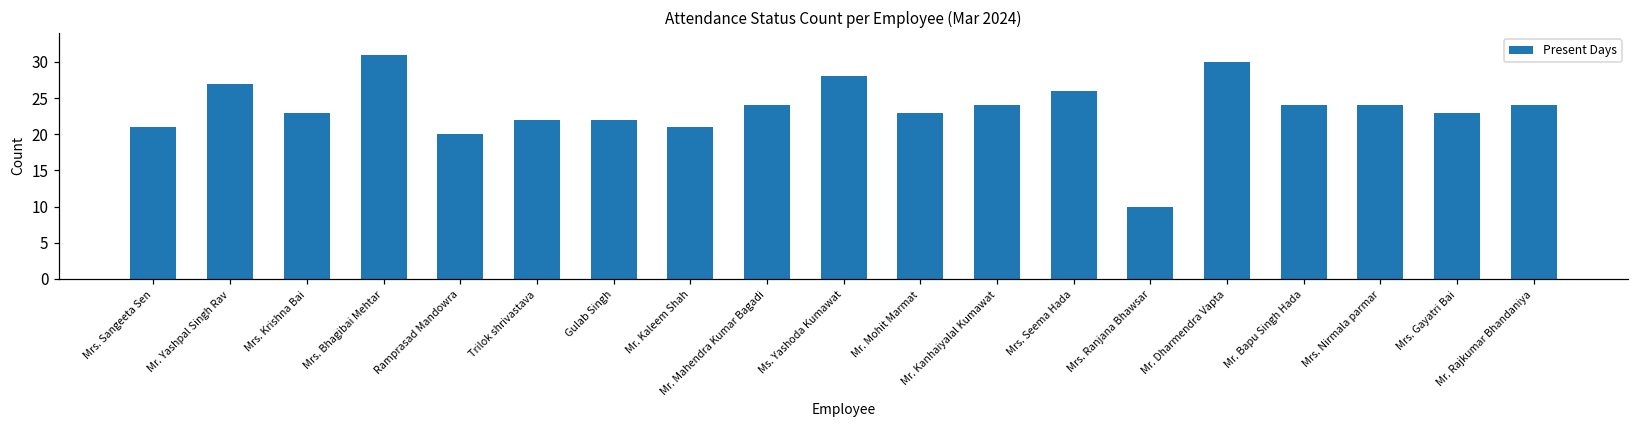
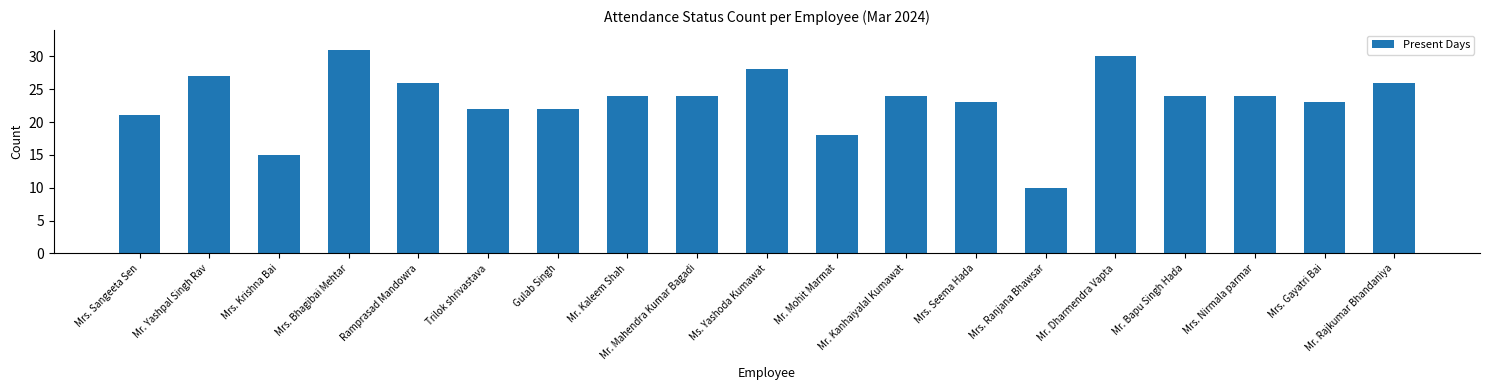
  {
    "Mrs. Sangeeta Sen": 21,
    "Mr. Yashpal Singh Rav": 27,
-   "Mrs. Krishna Bai": 23,
+   "Mrs. Krishna Bai": 15,
    "Mrs. Bhagibai Mehtar": 31,
-   "Ramprasad Mandowra": 20,
+   "Ramprasad Mandowra": 26,
    "Trilok shrivastava": 22,
    "Gulab Singh": 22,
-   "Mr. Kaleem Shah": 21,
+   "Mr. Kaleem Shah": 24,
    "Mr. Mahendra Kumar Bagadi": 24,
    "Ms. Yashoda Kumawat": 28,
-   "Mr. Mohit Marmat": 23,
+   "Mr. Mohit Marmat": 18,
    "Mr. Kanhaiyalal Kumawat": 24,
-   "Mrs. Seema Hada": 26,
+   "Mrs. Seema Hada": 23,
    "Mrs. Ranjana Bhawsar": 10,
    "Mr. Dharmendra Vapta": 30,
    "Mr. Bapu Singh Hada": 24,
    "Mrs. Nirmala parmar": 24,
    "Mrs. Gayatri Bai": 23,
-   "Mr. Rajkumar Bhandaniya": 24
+   "Mr. Rajkumar Bhandaniya": 26
  }
